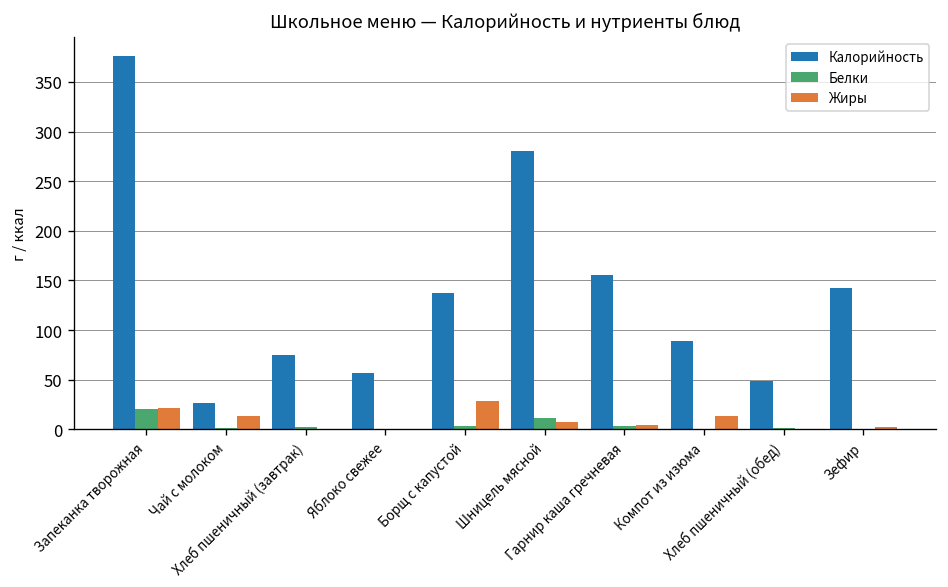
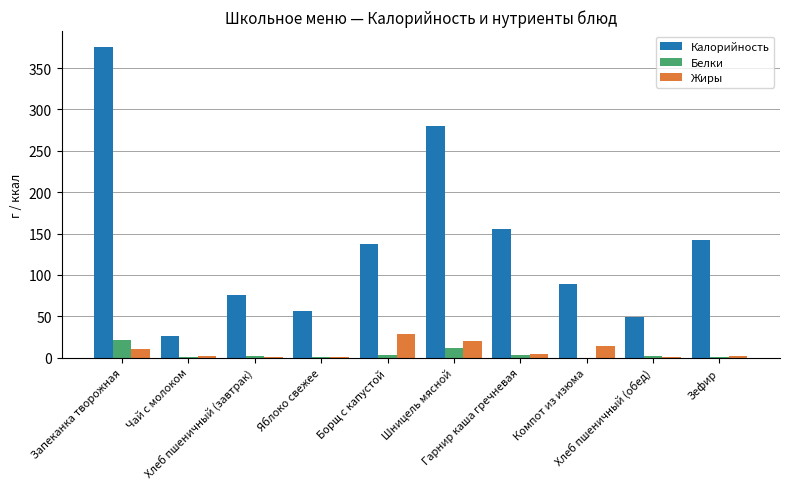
  {
    "Калорийность": {
      "Запеканка творожная": 380,
      "Чай с молоком": 30,
      "Хлеб пшеничный (завтрак)": 80,
      "Яблоко свежее": 60,
      "Борщ с капустой": 140,
      "Шницель мясной": 280,
      "Гарнир каша гречневая": 160,
      "Компот из изюма": 90,
      "Хлеб пшеничный (обед)": 50,
      "Зефир": 140
    },
    "Белки": {
      "Запеканка творожная": 20,
      "Борщ с капустой": 0,
      "Шницель мясной": 10,
      "Гарнир каша гречневая": 0
    },
    "Жиры": {
-     "Запеканка творожная": 20,
-     "Чай с молоком": 10,
+     "Запеканка творожная": 10,
+     "Чай с молоком": 0,
      "Борщ с капустой": 30,
-     "Шницель мясной": 10,
+     "Шницель мясной": 20,
      "Гарнир каша гречневая": 0,
      "Компот из изюма": 10
    }
  }
